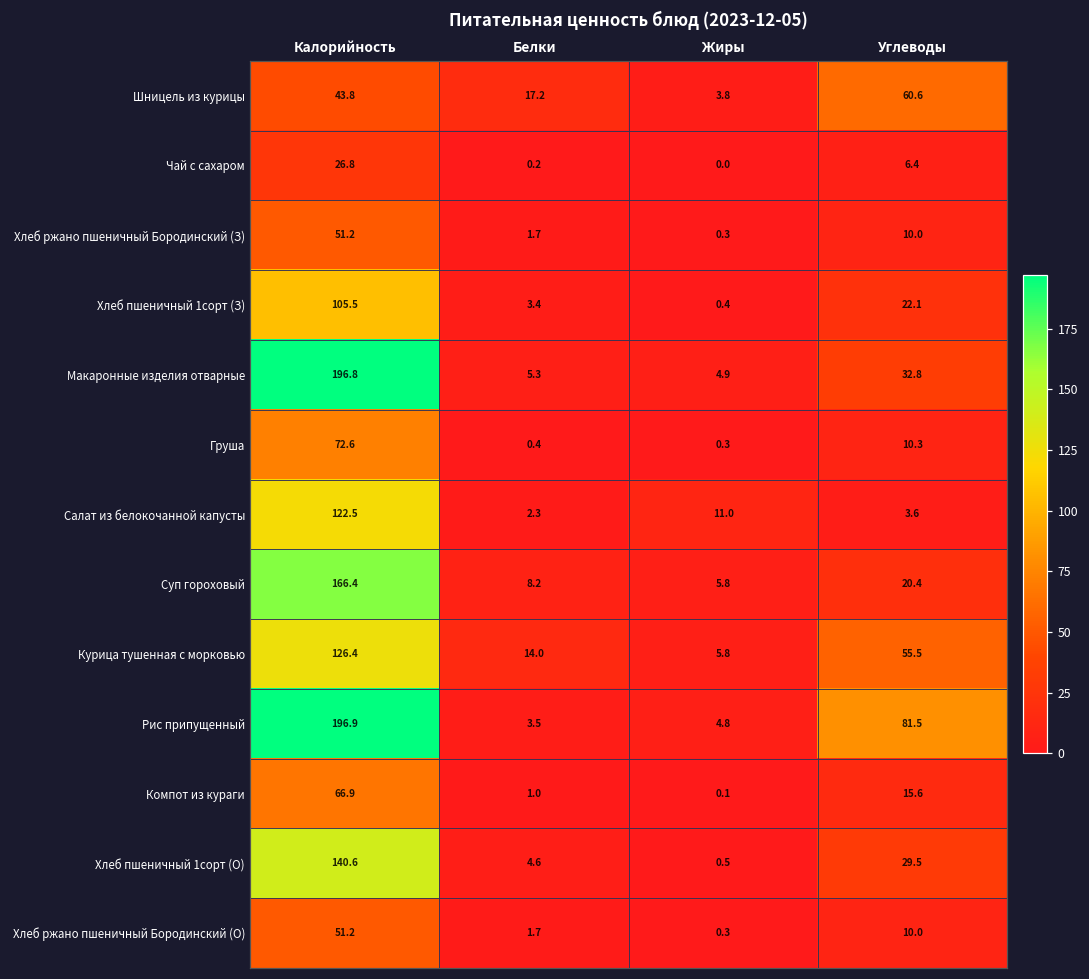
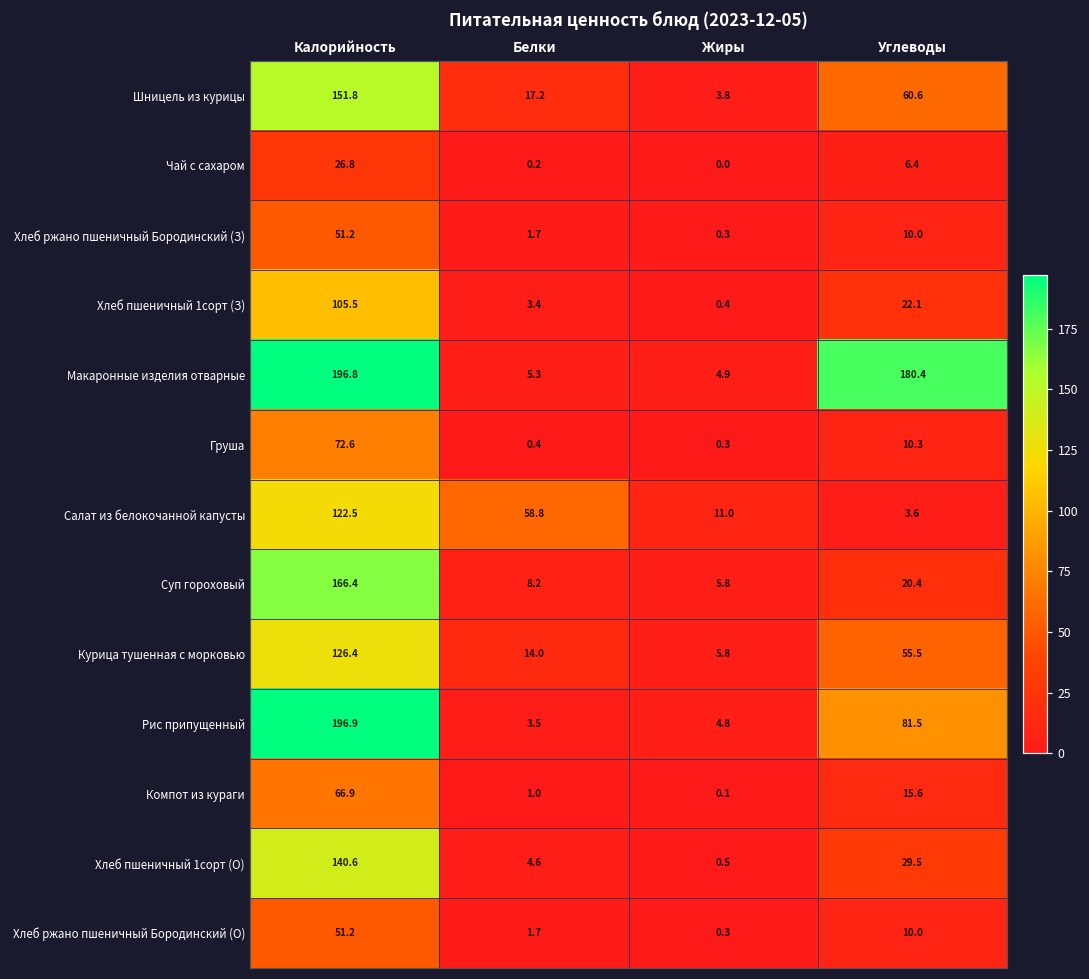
  {
    "Шницель из курицы": {
-     "Калорийность": 43.8,
+     "Калорийность": 151.8,
      "Белки": 17.2,
      "Жиры": 3.8,
      "Углеводы": 60.6
    },
    "Чай с сахаром": {
      "Калорийность": 26.8,
      "Белки": 0.2,
      "Жиры": 0.0,
      "Углеводы": 6.4
    },
    "Хлеб ржано пшеничный Бородинский (З)": {
      "Калорийность": 51.2,
      "Белки": 1.7,
      "Жиры": 0.3,
      "Углеводы": 10.0
    },
    "Хлеб пшеничный 1сорт (З)": {
      "Калорийность": 105.5,
      "Белки": 3.4,
      "Жиры": 0.4,
      "Углеводы": 22.1
    },
    "Макаронные изделия отварные": {
      "Калорийность": 196.8,
      "Белки": 5.3,
      "Жиры": 4.9,
-     "Углеводы": 32.8
+     "Углеводы": 180.4
    },
    "Груша": {
      "Калорийность": 72.6,
      "Белки": 0.4,
      "Жиры": 0.3,
      "Углеводы": 10.3
    },
    "Салат из белокочанной капусты": {
      "Калорийность": 122.5,
-     "Белки": 2.3,
+     "Белки": 58.8,
      "Жиры": 11.0,
      "Углеводы": 3.6
    },
    "Суп гороховый": {
      "Калорийность": 166.4,
      "Белки": 8.2,
      "Жиры": 5.8,
      "Углеводы": 20.4
    },
    "Курица тушенная с морковью": {
      "Калорийность": 126.4,
      "Белки": 14.0,
      "Жиры": 5.8,
      "Углеводы": 55.5
    },
    "Рис припущенный": {
      "Калорийность": 196.9,
      "Белки": 3.5,
      "Жиры": 4.8,
      "Углеводы": 81.5
    },
    "Компот из кураги": {
      "Калорийность": 66.9,
      "Белки": 1.0,
      "Жиры": 0.1,
      "Углеводы": 15.6
    },
    "Хлеб пшеничный 1сорт (О)": {
      "Калорийность": 140.6,
      "Белки": 4.6,
      "Жиры": 0.5,
      "Углеводы": 29.5
    },
    "Хлеб ржано пшеничный Бородинский (О)": {
      "Калорийность": 51.2,
      "Белки": 1.7,
      "Жиры": 0.3,
      "Углеводы": 10.0
    }
  }
